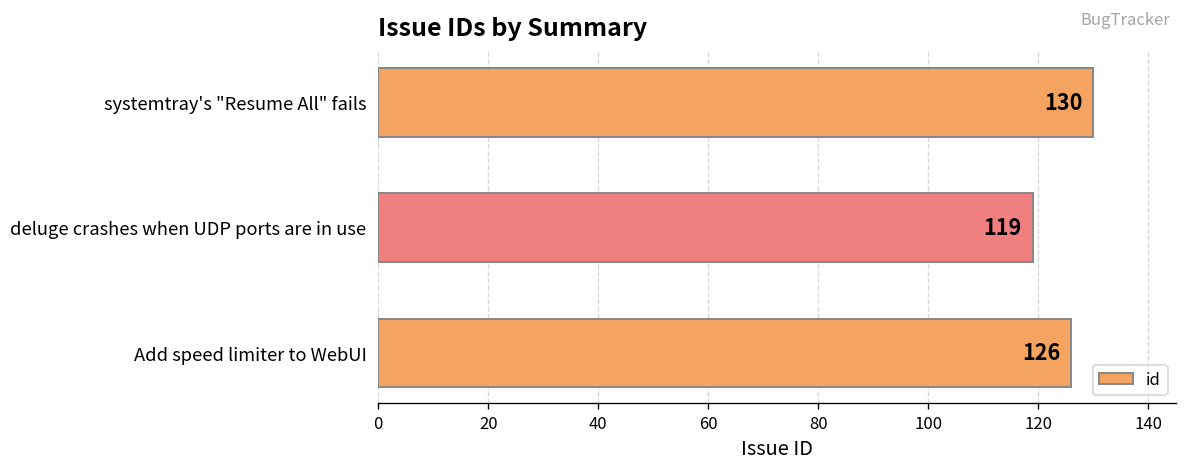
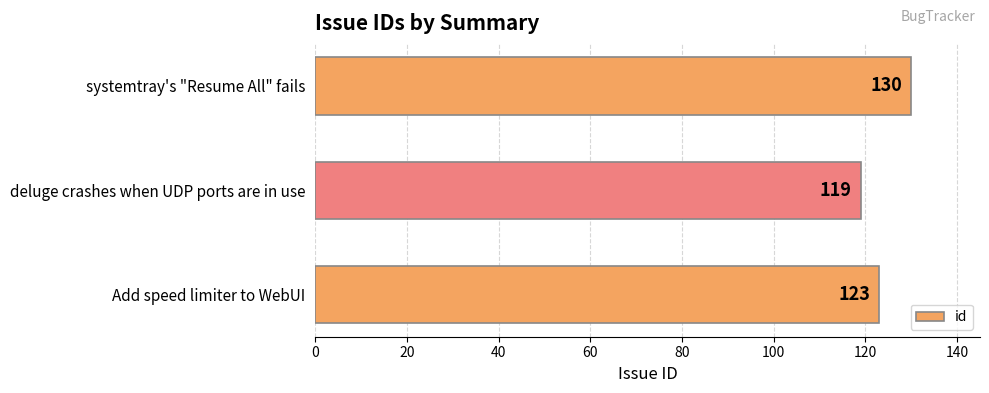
  {
    "systemtray's \"Resume All\" fails": 130,
    "deluge crashes when UDP ports are in use": 119,
-   "Add speed limiter to WebUI": 126
+   "Add speed limiter to WebUI": 123
  }
